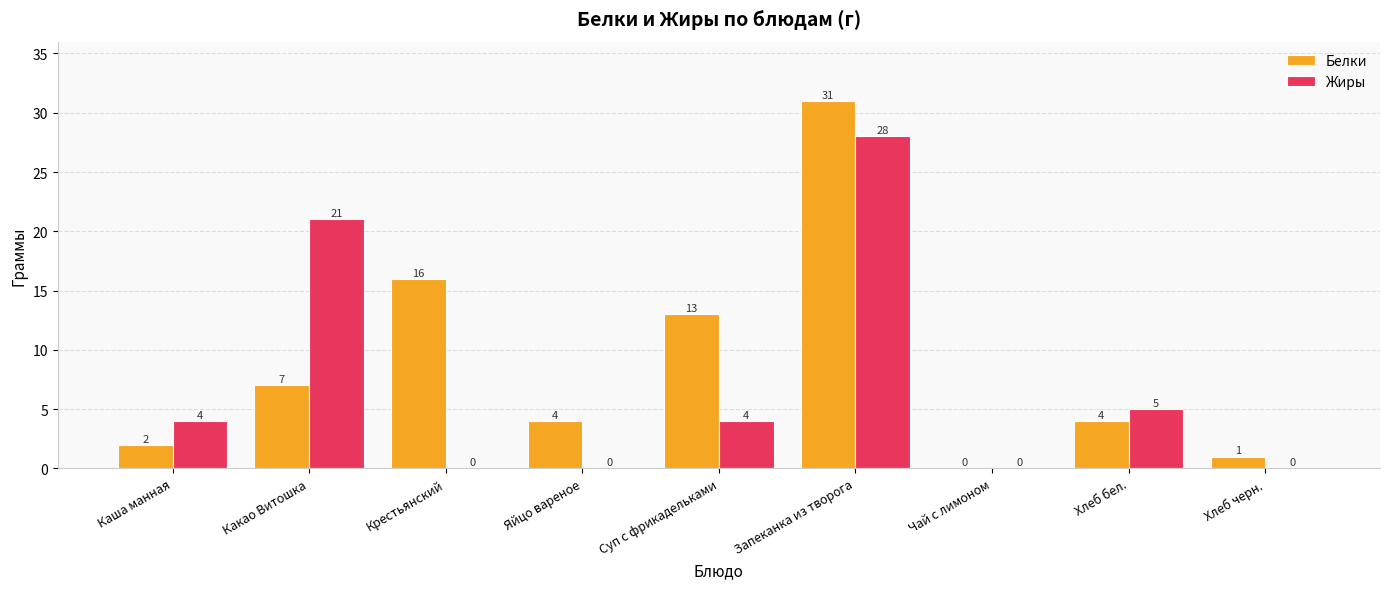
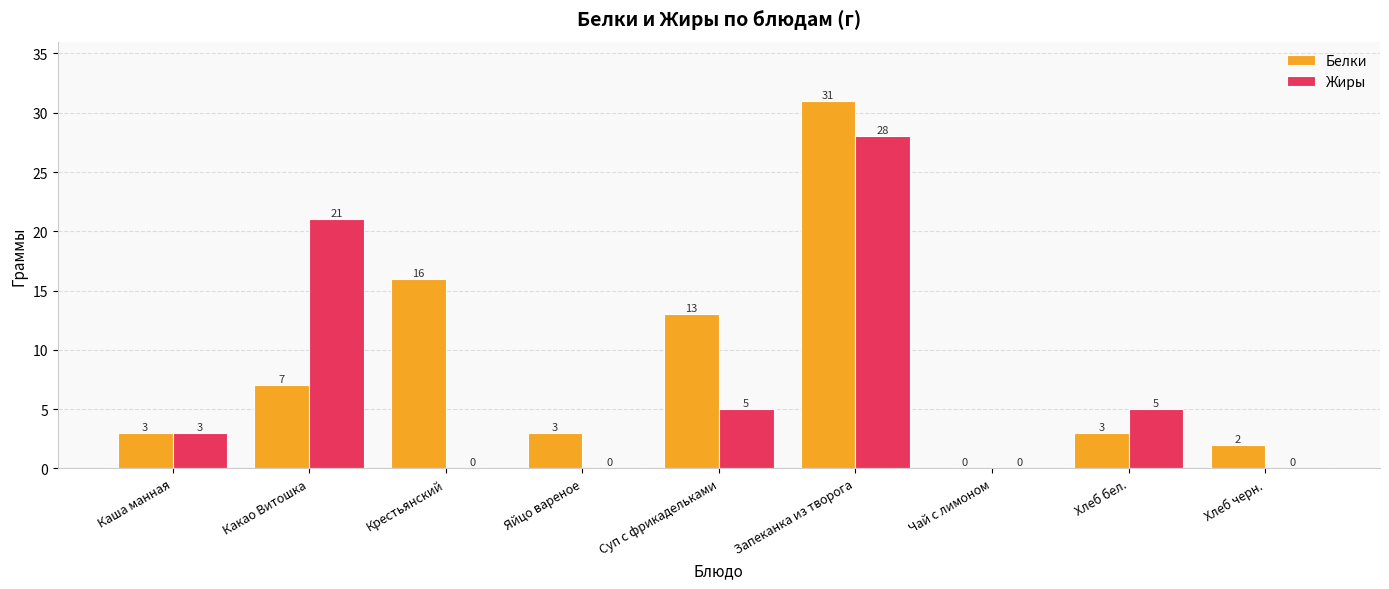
  {
    "Белки": {
-     "Каша манная": 2,
+     "Каша манная": 3,
      "Какао Витошка": 7,
      "Крестьянский": 16,
-     "Яйцо вареное": 4,
+     "Яйцо вареное": 3,
      "Суп с фрикадельками": 13,
      "Запеканка из творога": 31,
      "Чай с лимоном": 0,
-     "Хлеб бел.": 4,
-     "Хлеб черн.": 1
+     "Хлеб бел.": 3,
+     "Хлеб черн.": 2
    },
    "Жиры": {
-     "Каша манная": 4,
+     "Каша манная": 3,
      "Какао Витошка": 21,
      "Крестьянский": 0,
      "Яйцо вареное": 0,
-     "Суп с фрикадельками": 4,
+     "Суп с фрикадельками": 5,
      "Запеканка из творога": 28,
      "Чай с лимоном": 0,
      "Хлеб бел.": 5,
      "Хлеб черн.": 0
    }
  }
